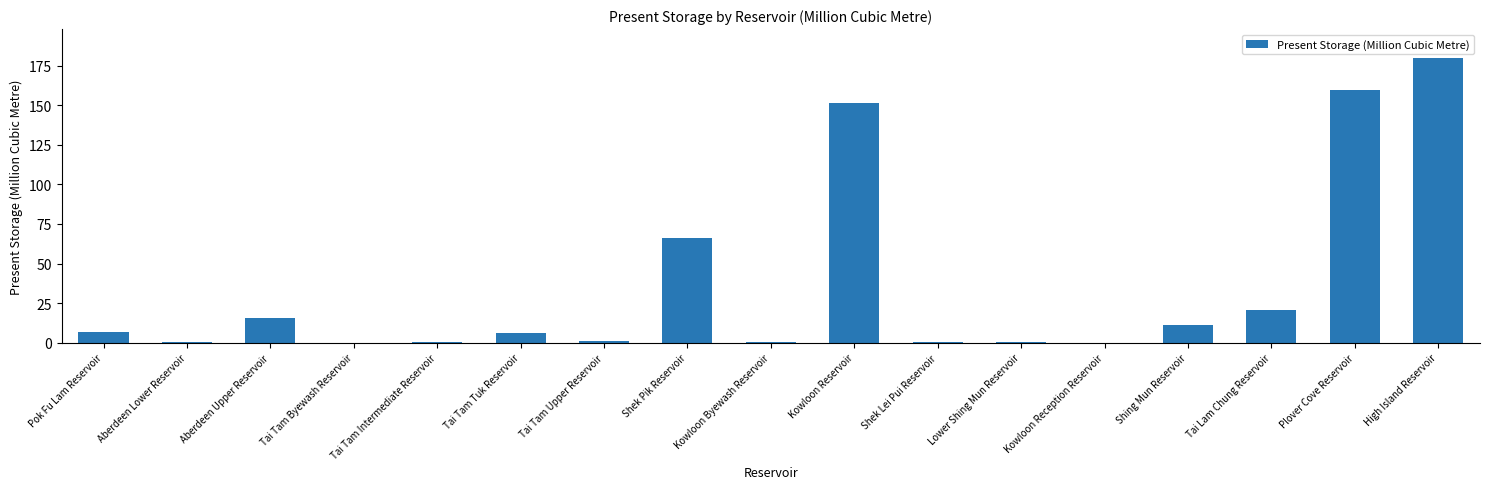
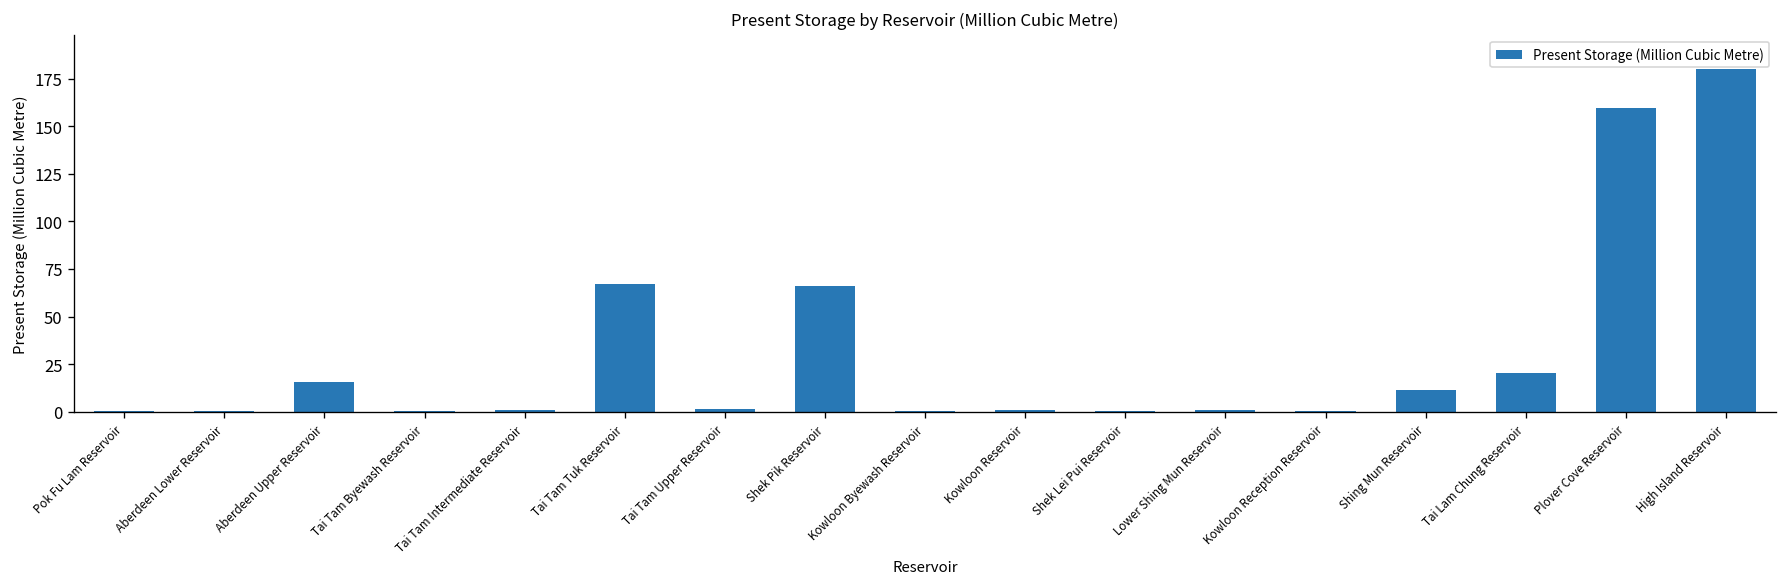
  {
-   "Pok Fu Lam Reservoir": 7,
+   "Pok Fu Lam Reservoir": 0,
    "Aberdeen Upper Reservoir": 16,
-   "Tai Tam Tuk Reservoir": 6,
+   "Tai Tam Tuk Reservoir": 67,
    "Shek Pik Reservoir": 66,
-   "Kowloon Reservoir": 152,
+   "Kowloon Reservoir": 1,
    "Shing Mun Reservoir": 11,
    "Tai Lam Chung Reservoir": 20,
    "Plover Cove Reservoir": 160,
    "High Island Reservoir": 180
  }
